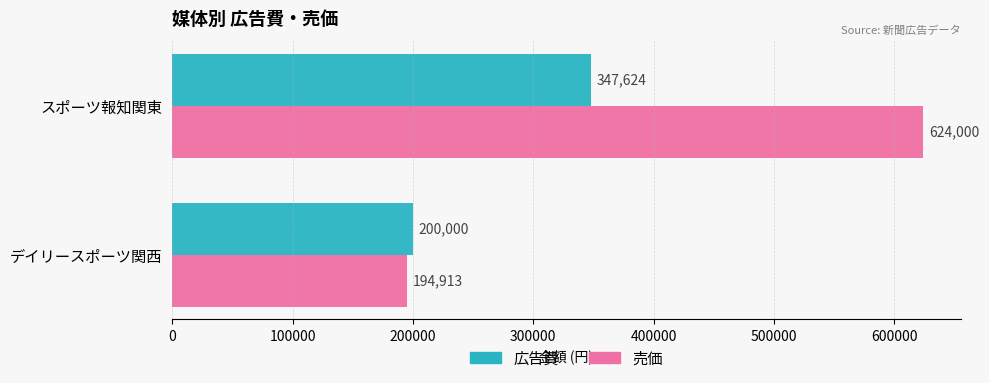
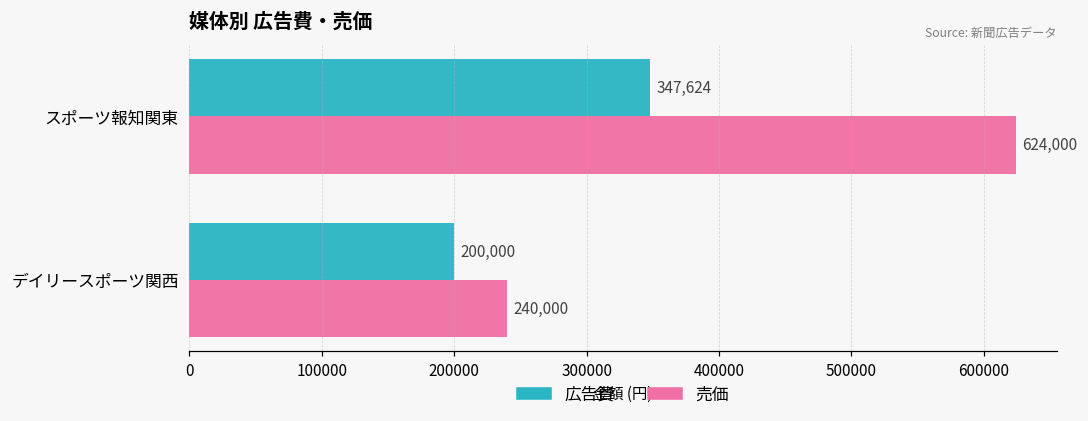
  {
    "広告費": {
      "スポーツ報知関東": "347,624",
      "デイリースポーツ関西": "200,000"
    },
    "売価": {
      "スポーツ報知関東": "624,000",
-     "デイリースポーツ関西": "194,913"
+     "デイリースポーツ関西": "240,000"
    }
  }
